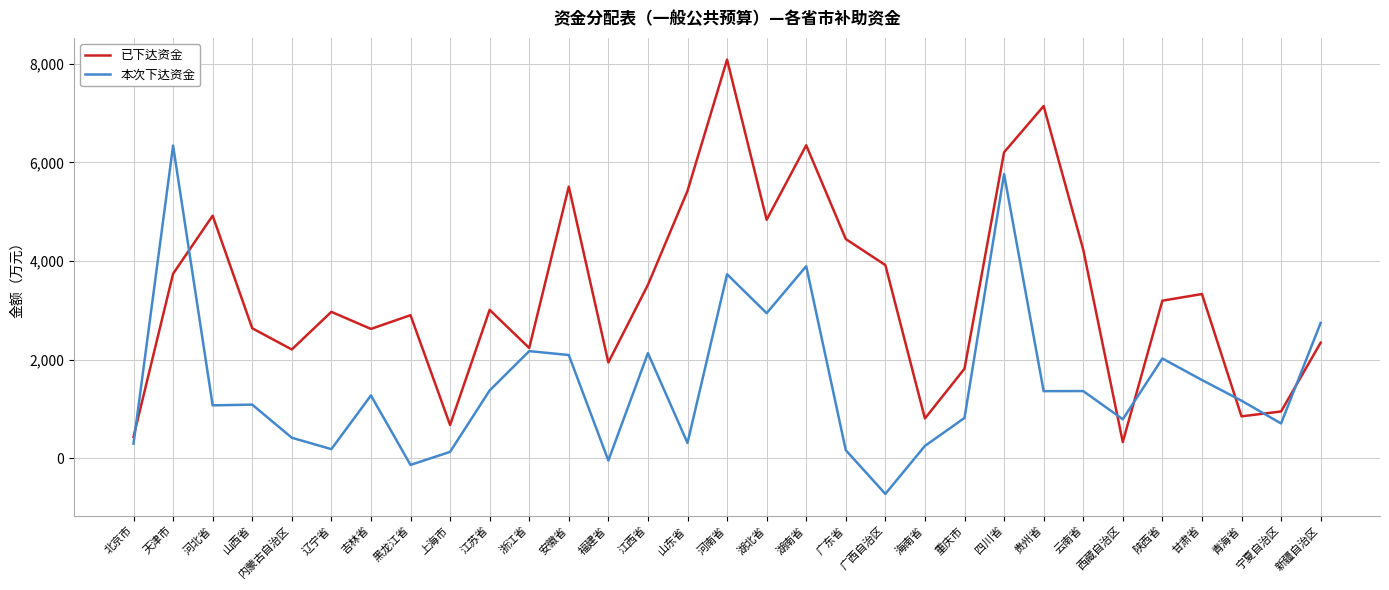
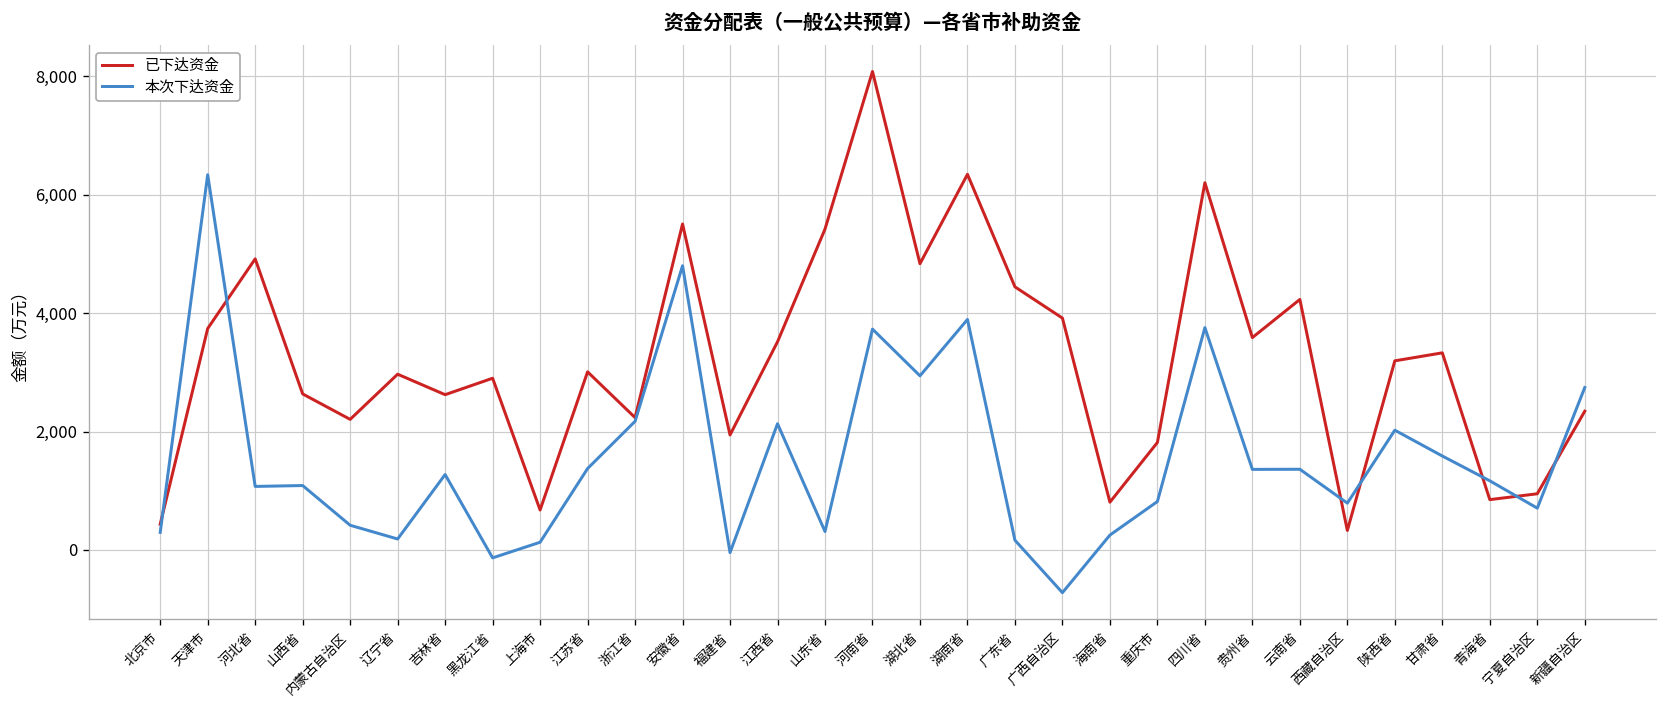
  {
    "已下达资金": {
      "北京市": "400",
      "天津市": "3,700",
      "河北省": "4,900",
      "山西省": "2,600",
      "内蒙古自治区": "2,200",
      "辽宁省": "3,000",
      "吉林省": "2,600",
      "黑龙江省": "2,900",
      "上海市": "700",
      "江苏省": "3,000",
      "浙江省": "2,200",
      "安徽省": "5,500",
      "福建省": "1,900",
      "江西省": "3,500",
      "山东省": "5,400",
      "河南省": "8,100",
      "湖北省": "4,800",
      "湖南省": "6,300",
      "广东省": "4,400",
      "广西自治区": "3,900",
      "海南省": "800",
      "重庆市": "1,800",
      "四川省": "6,200",
-     "贵州省": "7,100",
+     "贵州省": "3,600",
      "云南省": "4,200",
      "西藏自治区": "300",
      "陕西省": "3,200",
      "甘肃省": "3,300",
      "青海省": "900",
      "宁夏自治区": "900",
      "新疆自治区": "2,300"
    },
    "本次下达资金": {
      "北京市": "300",
      "天津市": "6,300",
      "河北省": "1,100",
      "山西省": "1,100",
      "内蒙古自治区": "400",
      "辽宁省": "200",
      "吉林省": "1,300",
      "黑龙江省": "-100",
      "上海市": "100",
      "江苏省": "1,400",
      "浙江省": "2,200",
-     "安徽省": "2,100",
+     "安徽省": "4,800",
      "福建省": "0",
      "江西省": "2,100",
      "山东省": "300",
      "河南省": "3,700",
      "湖北省": "2,900",
      "湖南省": "3,900",
      "广东省": "200",
      "广西自治区": "-700",
      "海南省": "300",
      "重庆市": "800",
-     "四川省": "5,800",
+     "四川省": "3,800",
      "贵州省": "1,400",
      "云南省": "1,400",
      "西藏自治区": "800",
      "陕西省": "2,000",
      "甘肃省": "1,600",
      "青海省": "1,200",
      "宁夏自治区": "700",
      "新疆自治区": "2,700"
    }
  }
